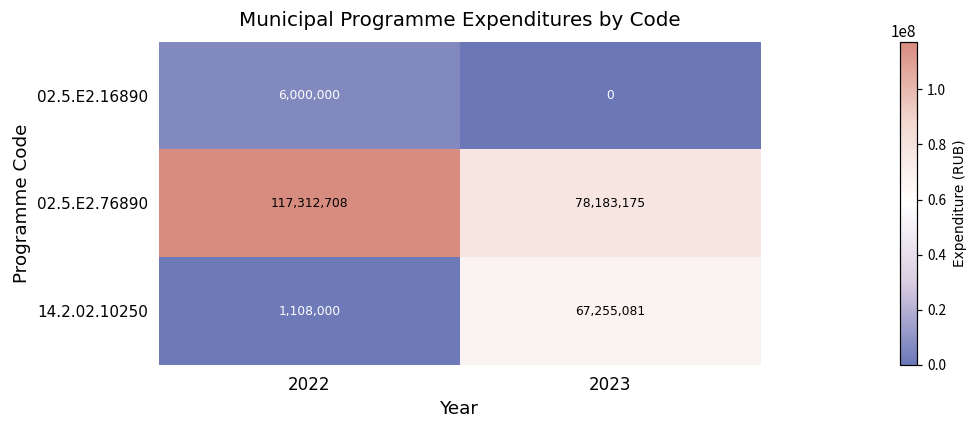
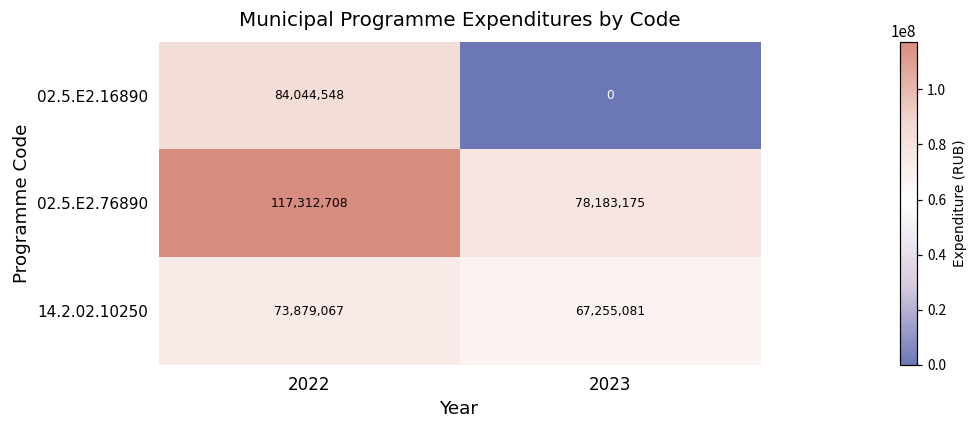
  {
    "02.5.E2.16890": {
-     "2022": "6,000,000",
+     "2022": "84,044,548",
      "2023": "0"
    },
    "02.5.E2.76890": {
      "2022": "117,312,708",
      "2023": "78,183,175"
    },
    "14.2.02.10250": {
-     "2022": "1,108,000",
+     "2022": "73,879,067",
      "2023": "67,255,081"
    }
  }
